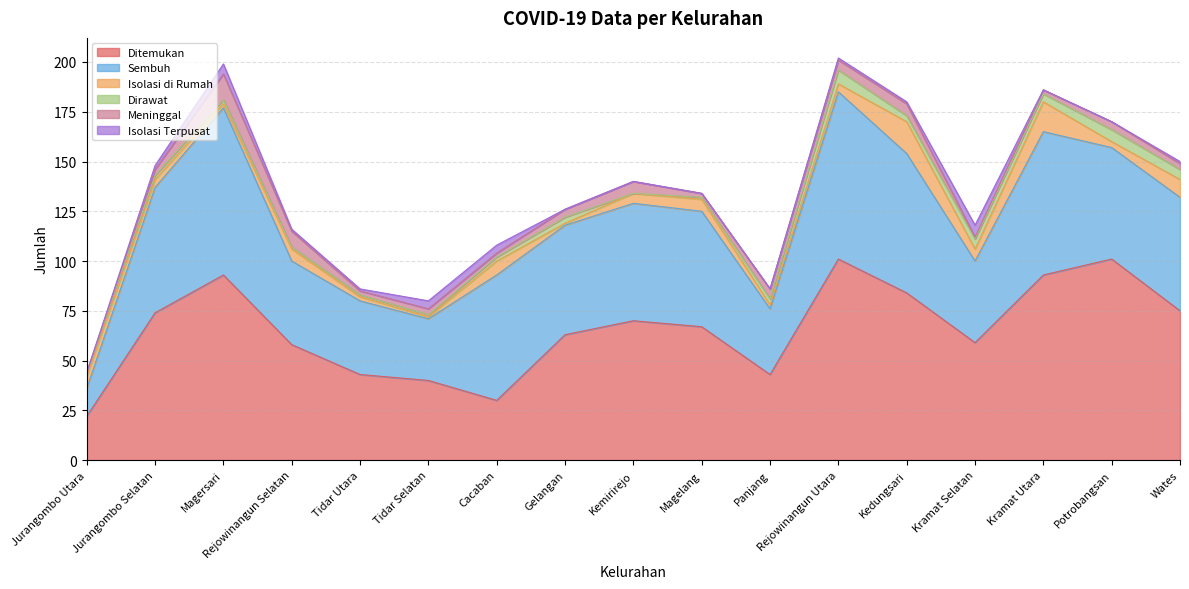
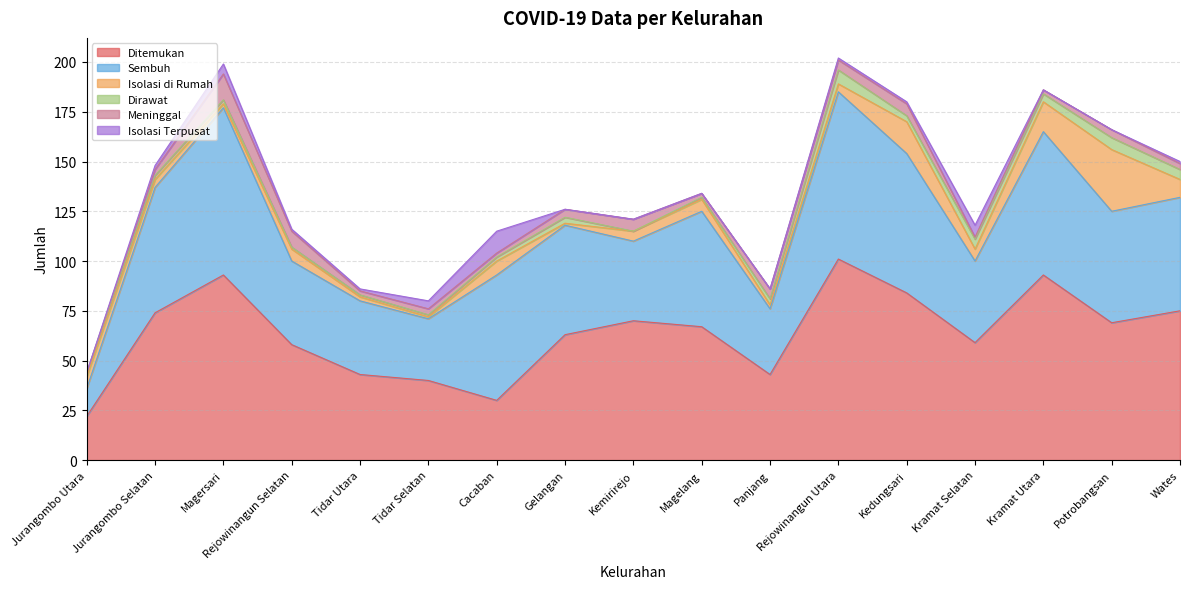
  {
    "Ditemukan": {
      "Jurangombo Utara": 22,
      "Jurangombo Selatan": 74,
      "Magersari": 93,
      "Rejowinangun Selatan": 58,
      "Tidar Utara": 43,
      "Tidar Selatan": 40,
      "Cacaban": 30,
      "Gelangan": 63,
      "Kemirirejo": 70,
      "Magelang": 67,
      "Panjang": 43,
      "Rejowinangun Utara": 101,
      "Kedungsari": 84,
      "Kramat Selatan": 59,
      "Kramat Utara": 93,
-     "Potrobangsan": 101,
+     "Potrobangsan": 69,
      "Wates": 75
    },
    "Sembuh": {
      "Jurangombo Utara": 14,
      "Jurangombo Selatan": 63,
      "Magersari": 84,
      "Rejowinangun Selatan": 42,
      "Tidar Utara": 37,
      "Cacaban": 63,
-     "Kemirirejo": 59,
+     "Kemirirejo": 40,
      "Magelang": 58,
      "Panjang": 33,
      "Rejowinangun Utara": 84,
      "Kedungsari": 70,
      "Kramat Selatan": 41,
      "Kramat Utara": 72,
      "Potrobangsan": 56,
      "Wates": 57
    },
    "Isolasi di Rumah": {
      "Jurangombo Utara": 6,
      "Jurangombo Selatan": 4,
      "Magersari": 2,
      "Cacaban": 7,
      "Panjang": 2,
      "Rejowinangun Utara": 4,
      "Kedungsari": 16,
      "Kramat Selatan": 6,
      "Kramat Utara": 15,
-     "Potrobangsan": 3,
+     "Potrobangsan": 31,
      "Wates": 9
    },
    "Dirawat": {
      "Jurangombo Selatan": 2,
      "Magersari": 2,
      "Cacaban": 2,
      "Gelangan": 3,
      "Panjang": 3,
      "Rejowinangun Utara": 7,
      "Kedungsari": 3,
      "Kramat Utara": 4,
      "Potrobangsan": 6,
      "Wates": 5
    },
    "Meninggal": {
      "Jurangombo Selatan": 3,
      "Magersari": 13,
      "Tidar Selatan": 3,
      "Cacaban": 2
    },
    "Isolasi Terpusat": {
      "Jurangombo Selatan": 2,
      "Magersari": 5,
      "Tidar Selatan": 4,
-     "Cacaban": 4,
+     "Cacaban": 11,
      "Kramat Selatan": 6
    }
  }
